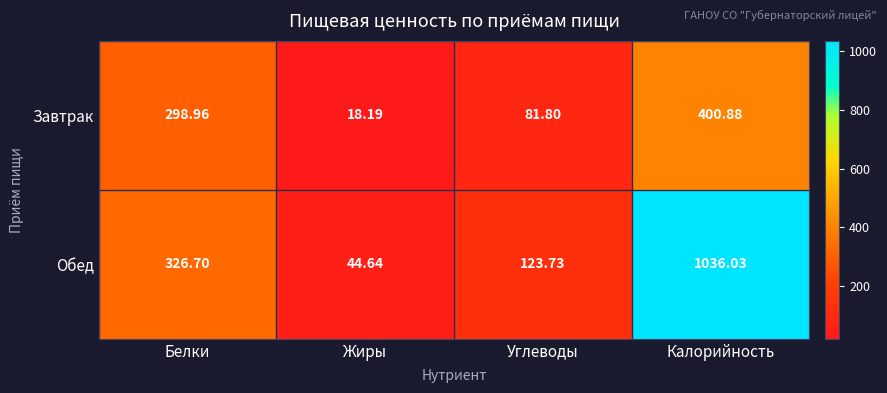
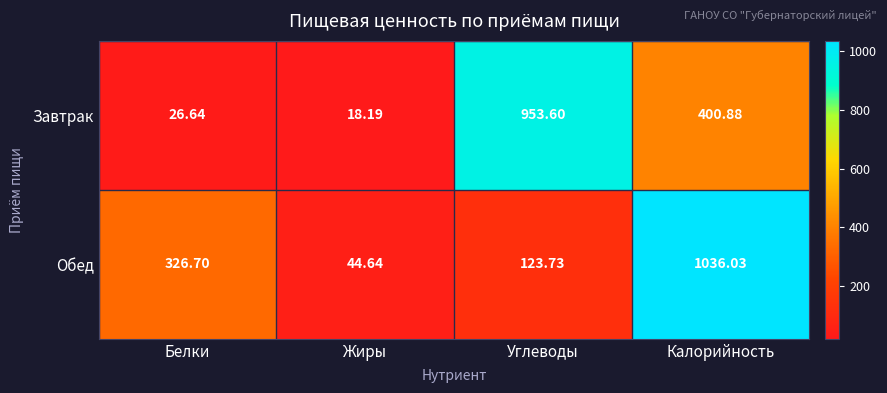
  {
    "Завтрак": {
-     "Белки": 298.96,
+     "Белки": 26.64,
      "Жиры": 18.19,
-     "Углеводы": 81.80,
+     "Углеводы": 953.60,
      "Калорийность": 400.88
    },
    "Обед": {
      "Белки": 326.70,
      "Жиры": 44.64,
      "Углеводы": 123.73,
      "Калорийность": 1036.03
    }
  }
